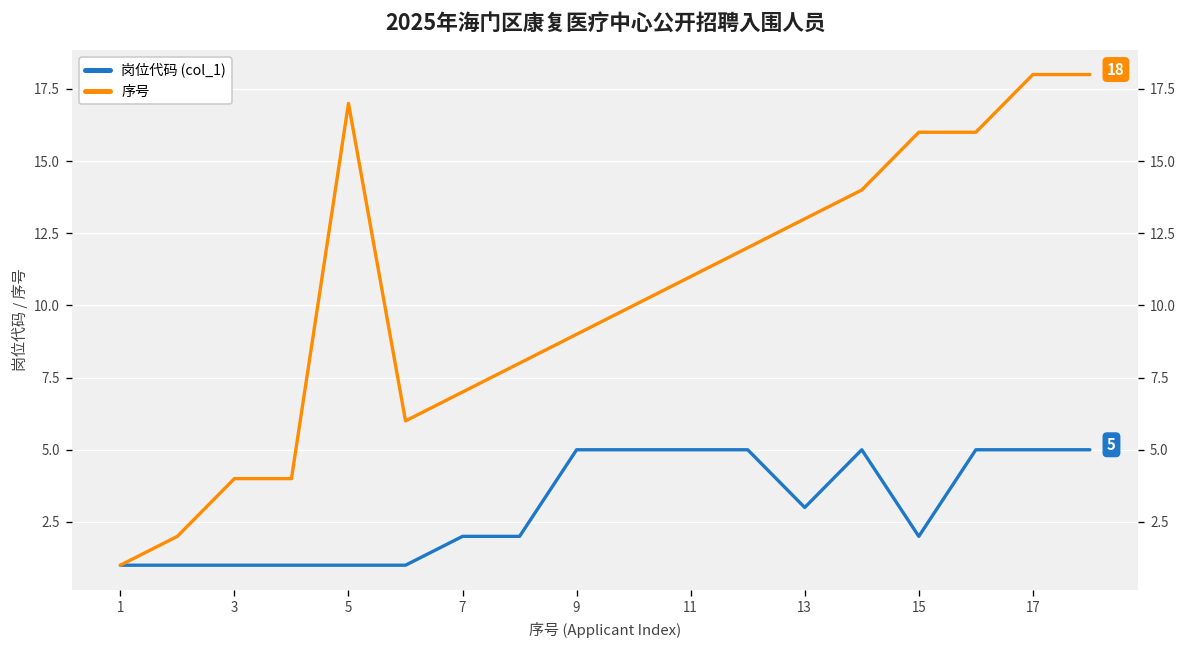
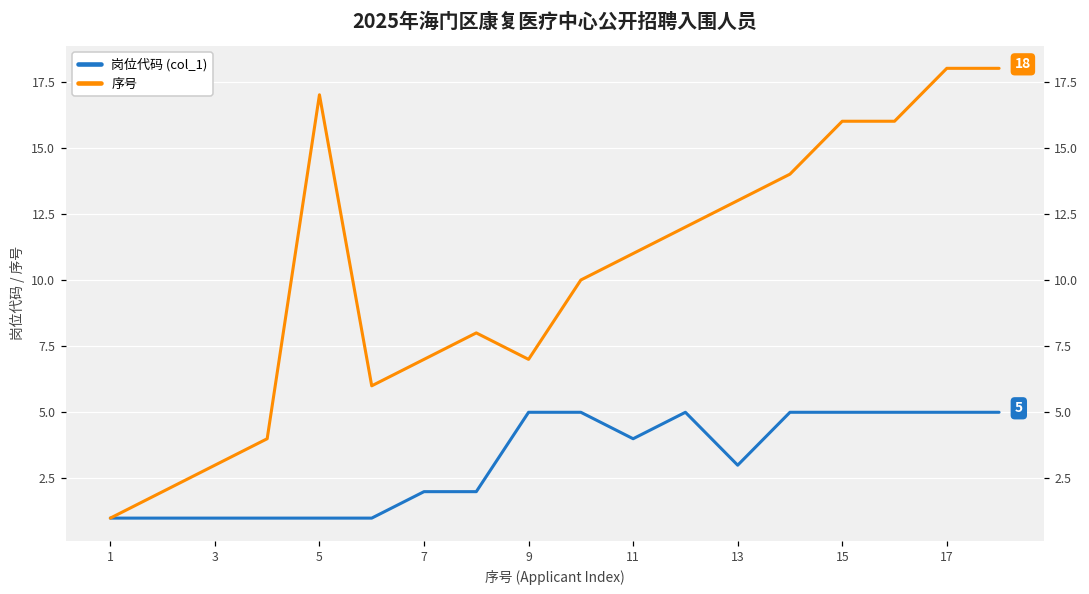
  {
    "岗位代码 (col_1)": {
      "3": 1,
      "5": 1,
      "7": 2,
      "9": 5,
-     "11": 5,
+     "11": 4,
      "13": 3,
-     "15": 2,
+     "15": 5,
      "17": 5
    },
    "序号": {
-     "3": 4,
+     "3": 3,
      "5": 17,
      "7": 7,
-     "9": 9,
+     "9": 7,
      "11": 11,
      "13": 13,
      "15": 16,
      "17": 18
    }
  }
